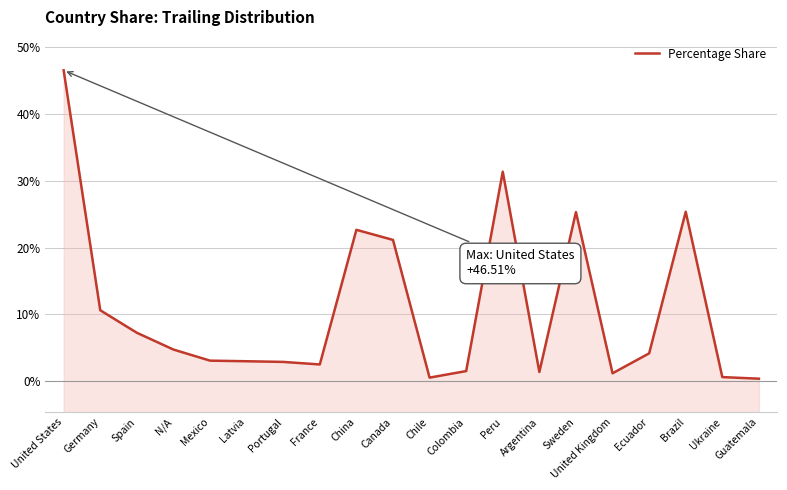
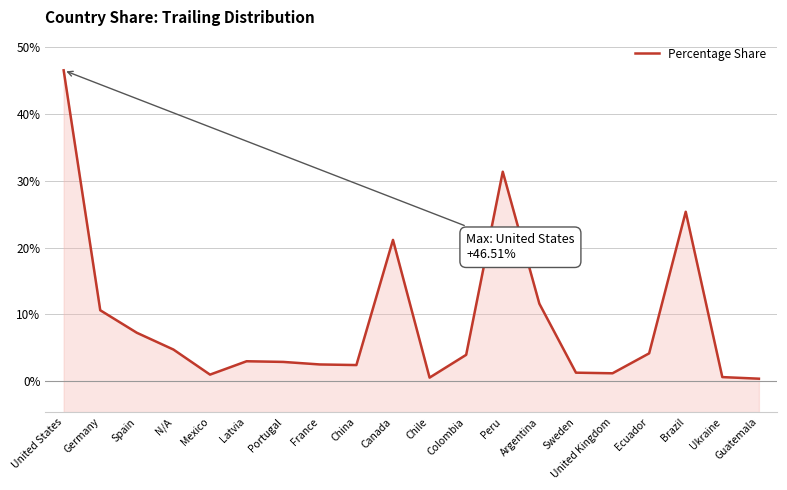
  {
    "United States": "47%",
    "Germany": "11%",
    "Spain": "7%",
    "N/A": "5%",
-   "Mexico": "3%",
+   "Mexico": "1%",
    "Latvia": "3%",
    "Portugal": "3%",
    "France": "3%",
-   "China": "23%",
+   "China": "2%",
    "Chile": "1%",
-   "Colombia": "2%",
-   "Argentina": "1%",
-   "Sweden": "25%",
+   "Colombia": "4%",
+   "Argentina": "12%",
+   "Sweden": "1%",
    "United Kingdom": "1%",
    "Ecuador": "4%",
    "Brazil": "25%",
    "Ukraine": "1%",
    "Guatemala": "0%"
  }
